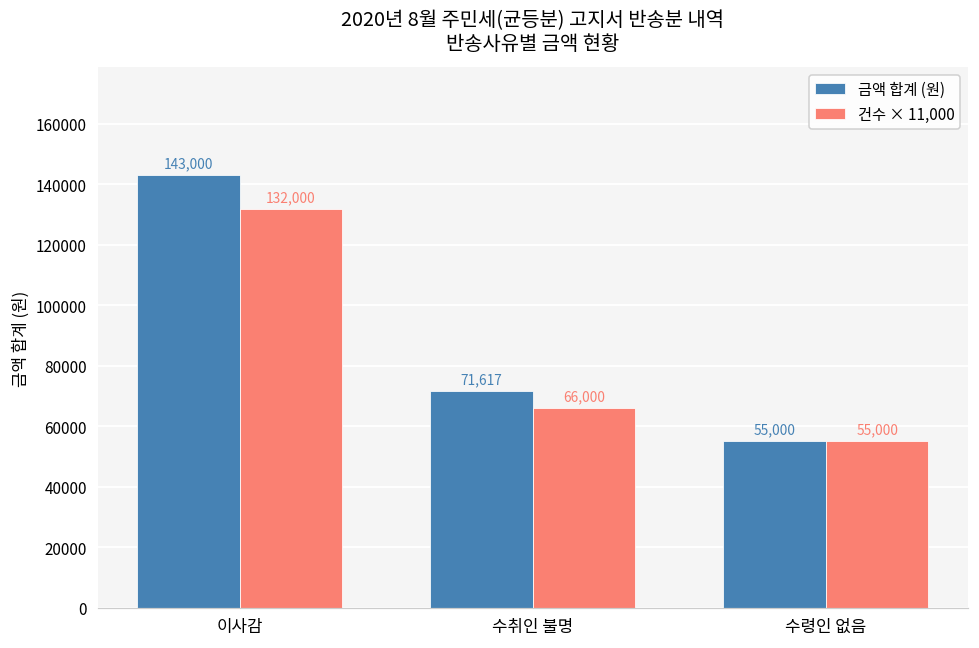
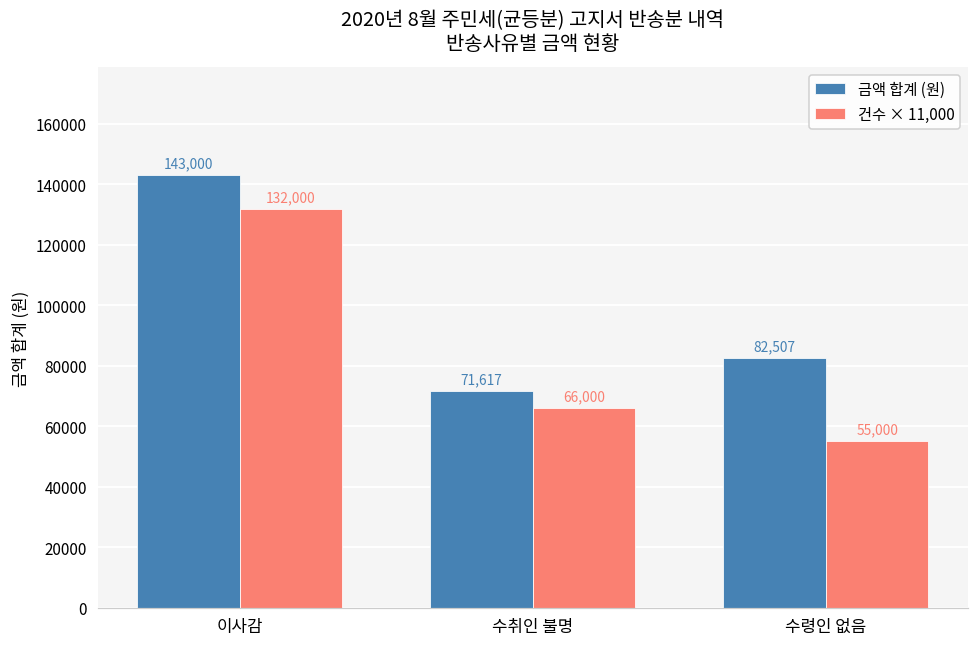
  {
    "금액 합계 (원)": {
      "이사감": "143,000",
      "수취인 불명": "71,617",
-     "수령인 없음": "55,000"
+     "수령인 없음": "82,507"
    },
    "건수 × 11,000": {
      "이사감": "132,000",
      "수취인 불명": "66,000",
      "수령인 없음": "55,000"
    }
  }
